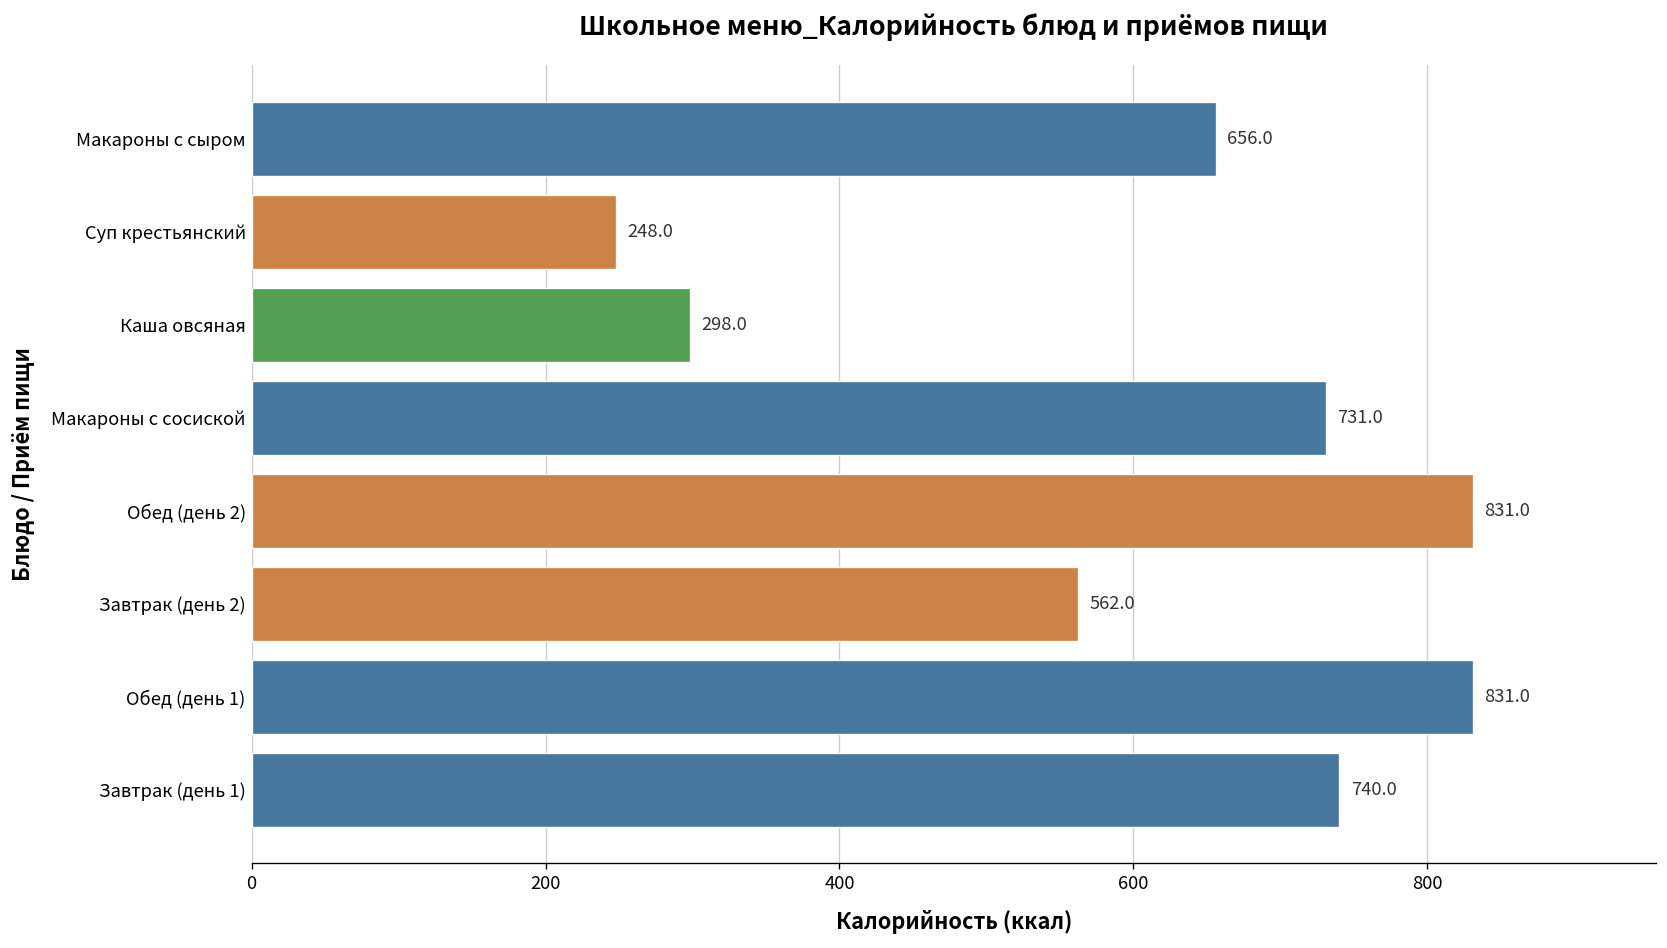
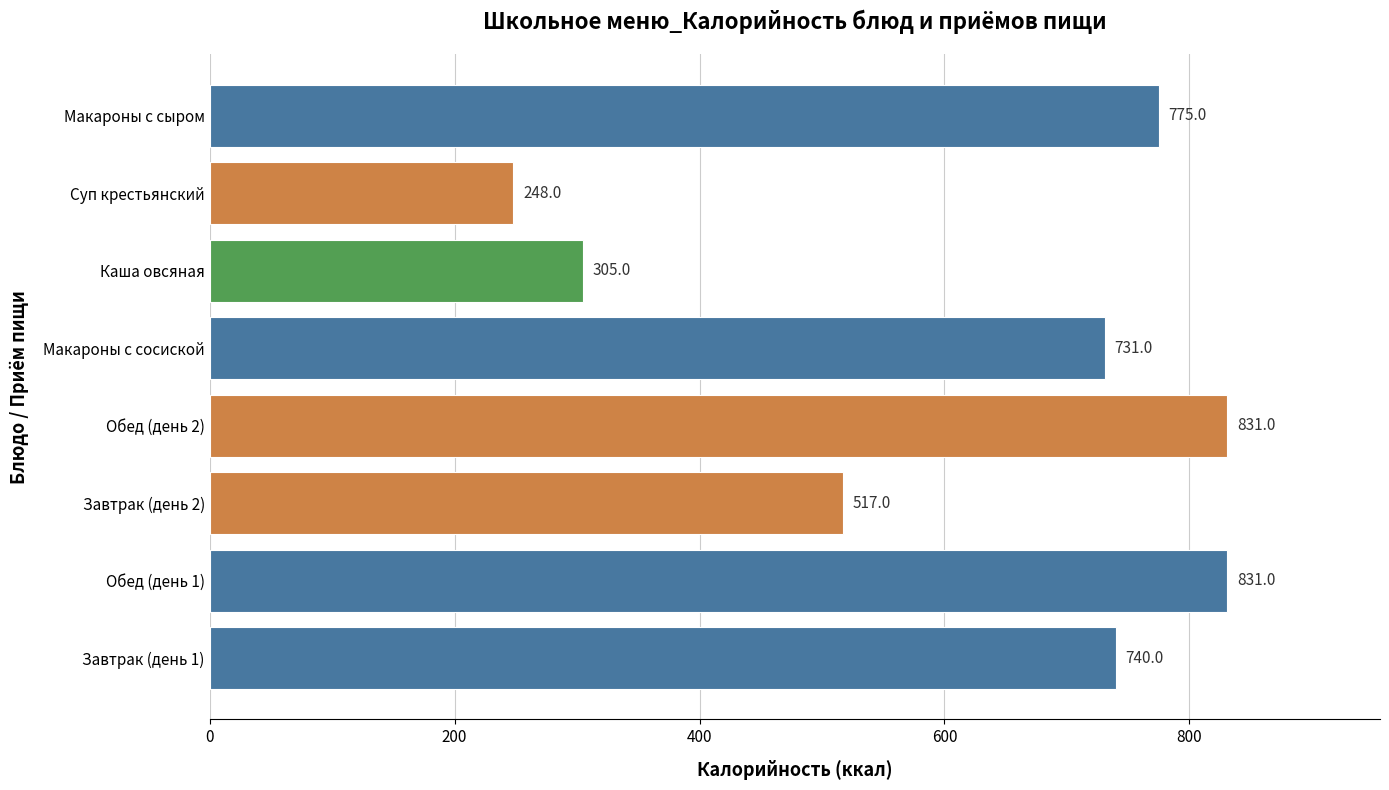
  {
-   "Макароны с сыром": 656.0,
+   "Макароны с сыром": 775.0,
    "Суп крестьянский": 248.0,
-   "Каша овсяная": 298.0,
+   "Каша овсяная": 305.0,
    "Макароны с сосиской": 731.0,
    "Обед (день 2)": 831.0,
-   "Завтрак (день 2)": 562.0,
+   "Завтрак (день 2)": 517.0,
    "Обед (день 1)": 831.0,
    "Завтрак (день 1)": 740.0
  }
